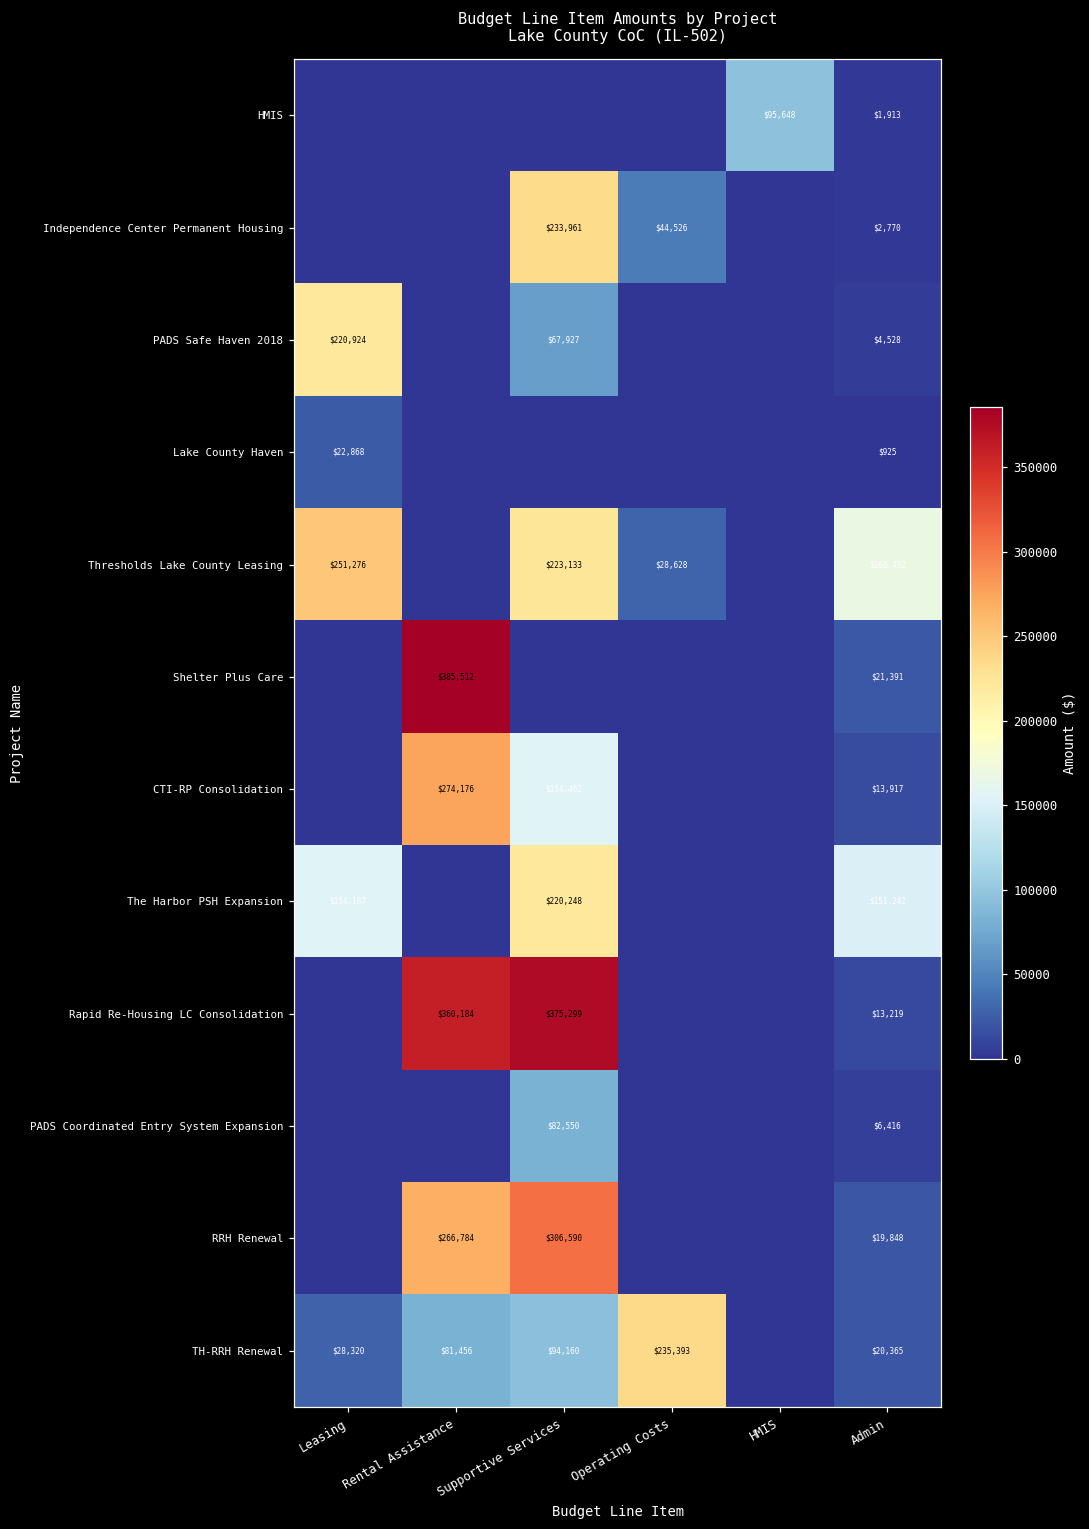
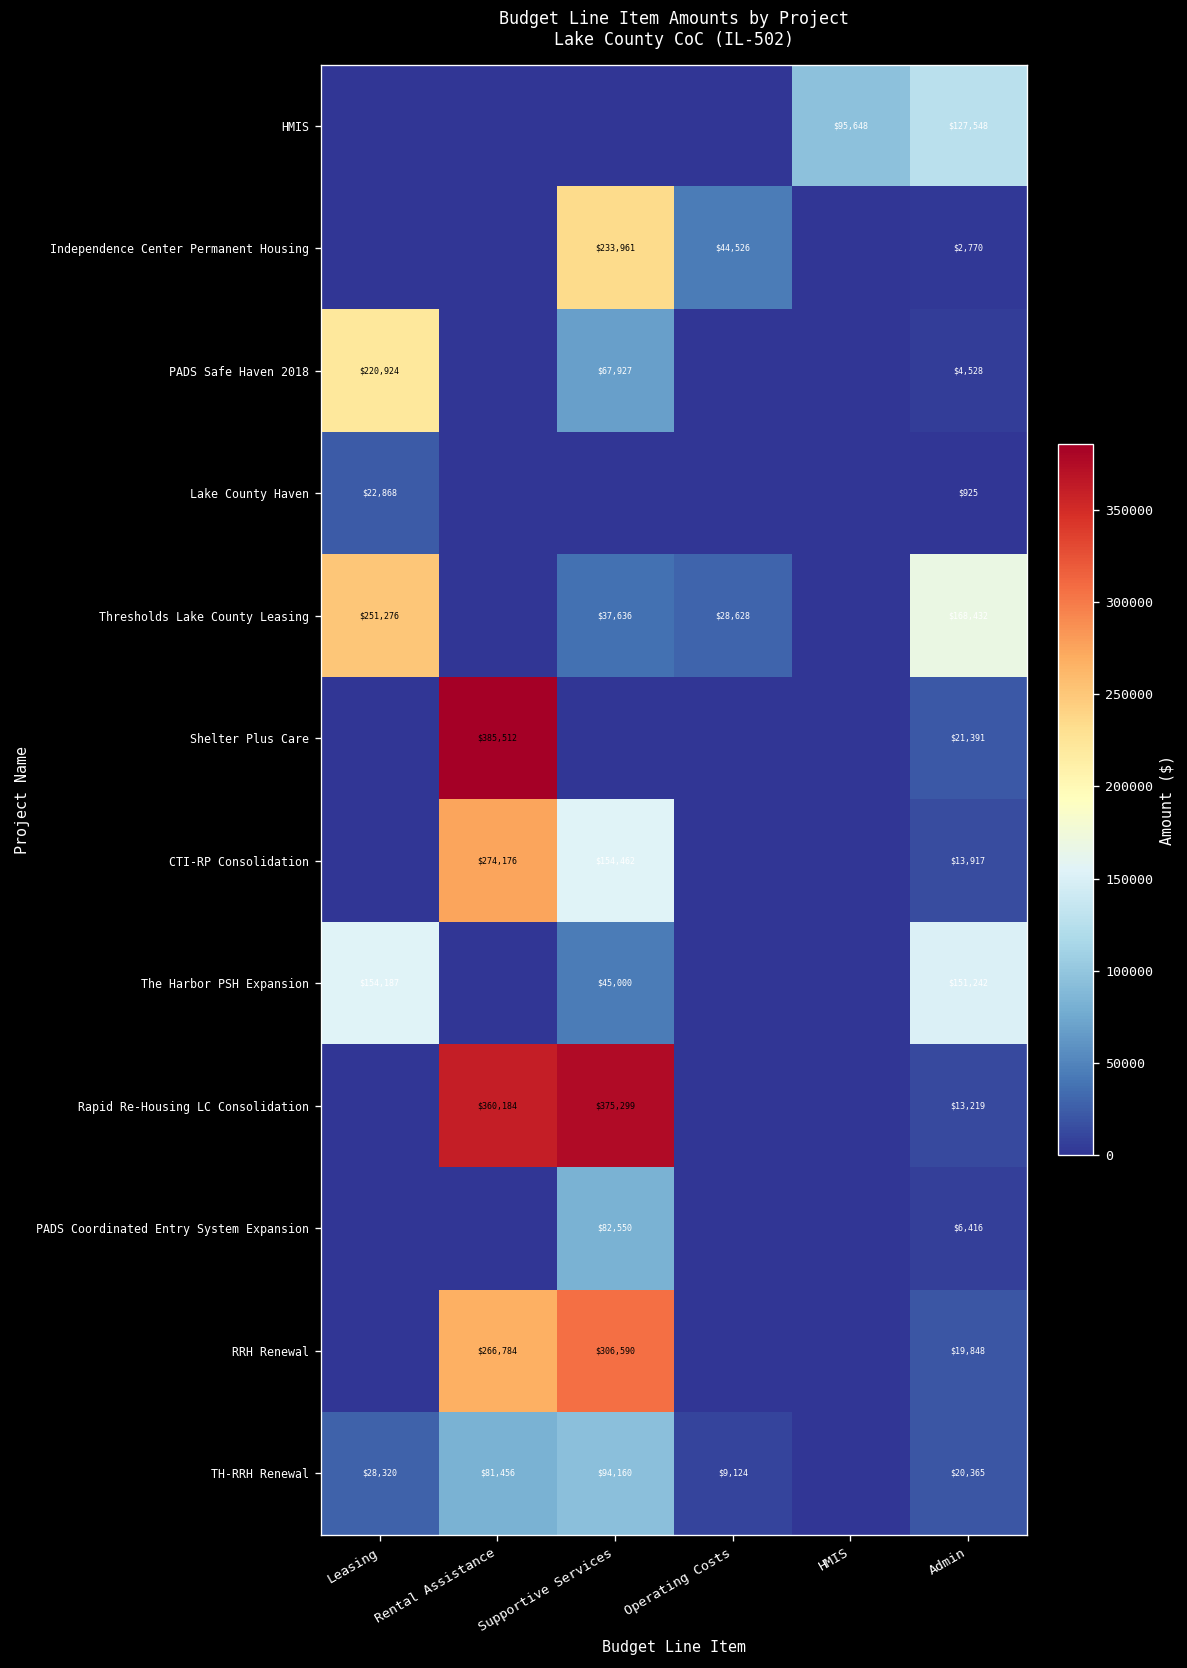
  {
    "HMIS": {
      "HMIS": "$95,648",
-     "Admin": "$1,913"
+     "Admin": "$127,548"
    },
    "Independence Center Permanent Housing": {
      "Supportive Services": "$233,961",
      "Operating Costs": "$44,526",
      "Admin": "$2,770"
    },
    "PADS Safe Haven 2018": {
      "Leasing": "$220,924",
      "Supportive Services": "$67,927",
      "Admin": "$4,528"
    },
    "Lake County Haven": {
      "Leasing": "$22,868",
      "Admin": "$925"
    },
    "Thresholds Lake County Leasing": {
      "Leasing": "$251,276",
-     "Supportive Services": "$223,133",
+     "Supportive Services": "$37,636",
      "Operating Costs": "$28,628"
    },
    "Shelter Plus Care": {
      "Rental Assistance": "$385,512",
      "Admin": "$21,391"
    },
    "CTI-RP Consolidation": {
      "Rental Assistance": "$274,176",
      "Admin": "$13,917"
    },
    "The Harbor PSH Expansion": {
-     "Supportive Services": "$220,248"
+     "Supportive Services": "$45,000"
    },
    "Rapid Re-Housing LC Consolidation": {
      "Rental Assistance": "$360,184",
      "Supportive Services": "$375,299",
      "Admin": "$13,219"
    },
    "PADS Coordinated Entry System Expansion": {
      "Supportive Services": "$82,550",
      "Admin": "$6,416"
    },
    "RRH Renewal": {
      "Rental Assistance": "$266,784",
      "Supportive Services": "$306,590",
      "Admin": "$19,848"
    },
    "TH-RRH Renewal": {
      "Leasing": "$28,320",
      "Rental Assistance": "$81,456",
      "Supportive Services": "$94,160",
-     "Operating Costs": "$235,393",
+     "Operating Costs": "$9,124",
      "Admin": "$20,365"
    }
  }
